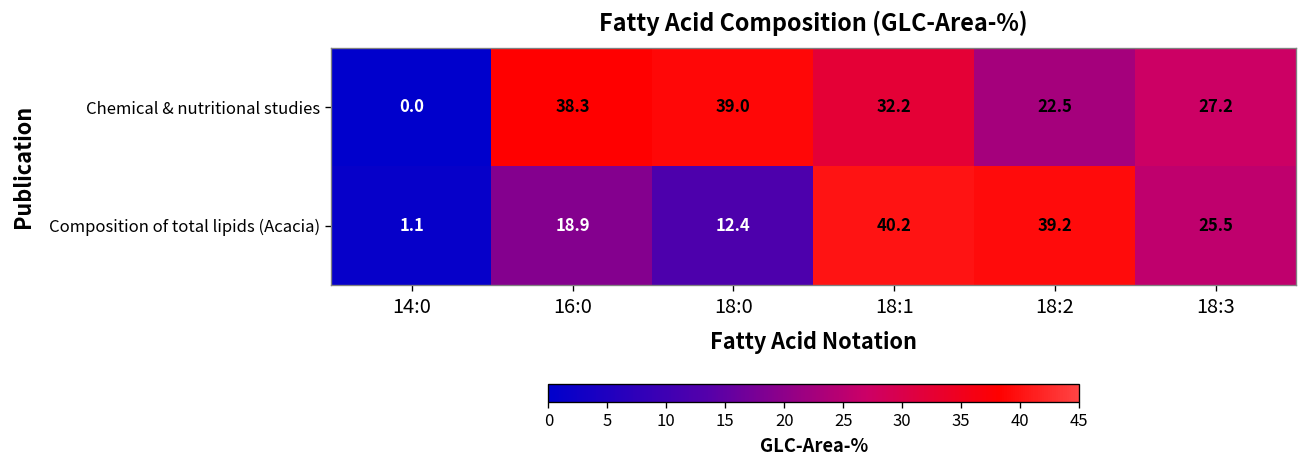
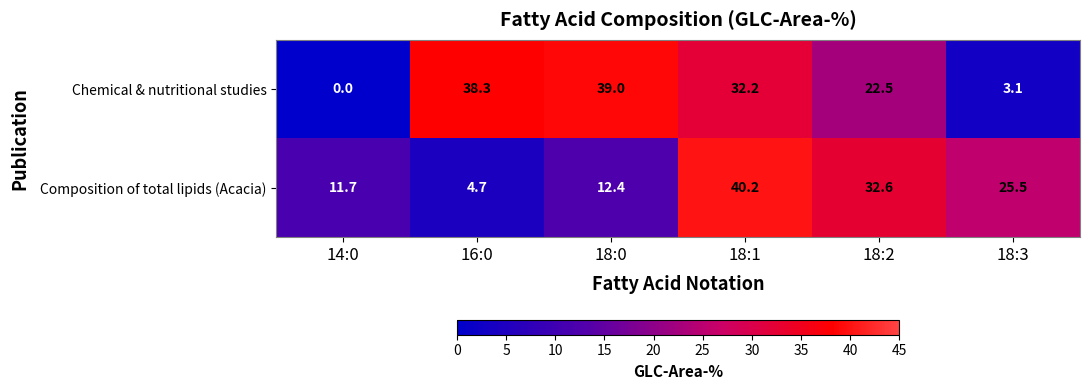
  {
    "Chemical & nutritional studies": {
      "14:0": 0.0,
      "16:0": 38.3,
      "18:0": 39.0,
      "18:1": 32.2,
      "18:2": 22.5,
-     "18:3": 27.2
+     "18:3": 3.1
    },
    "Composition of total lipids (Acacia)": {
-     "14:0": 1.1,
-     "16:0": 18.9,
+     "14:0": 11.7,
+     "16:0": 4.7,
      "18:0": 12.4,
      "18:1": 40.2,
-     "18:2": 39.2,
+     "18:2": 32.6,
      "18:3": 25.5
    }
  }
